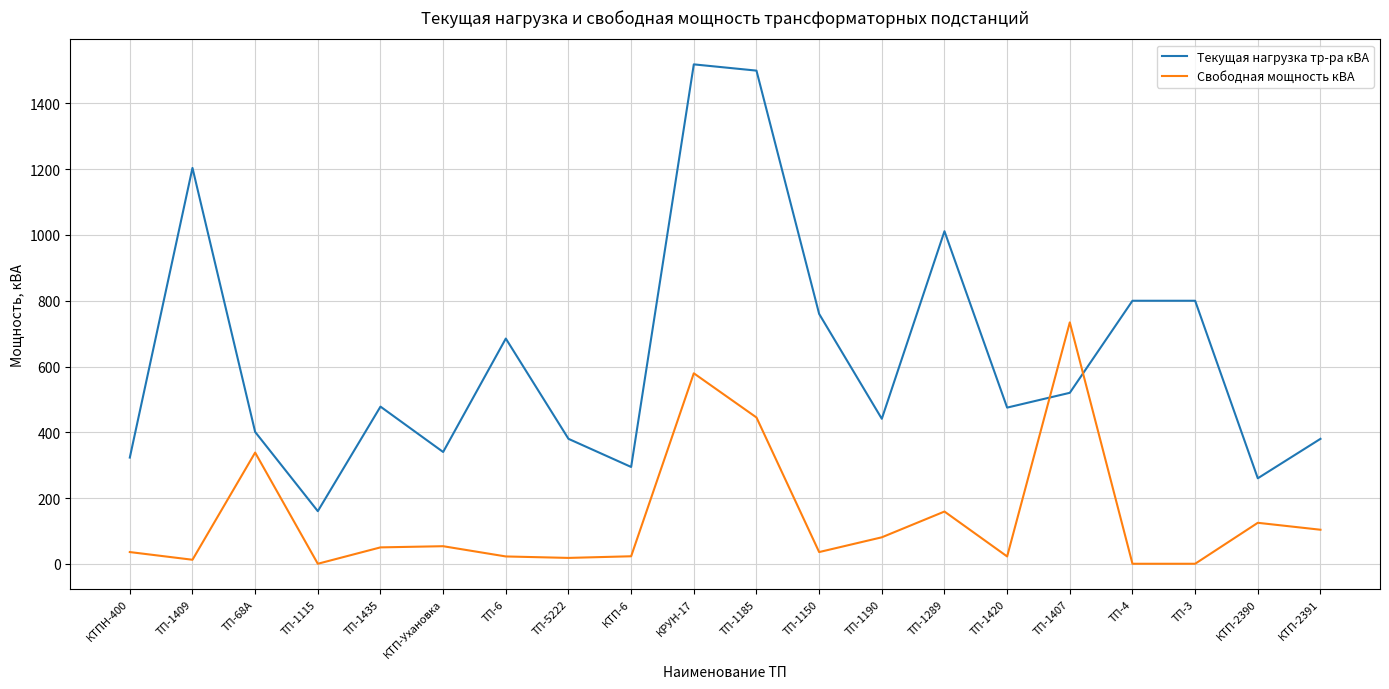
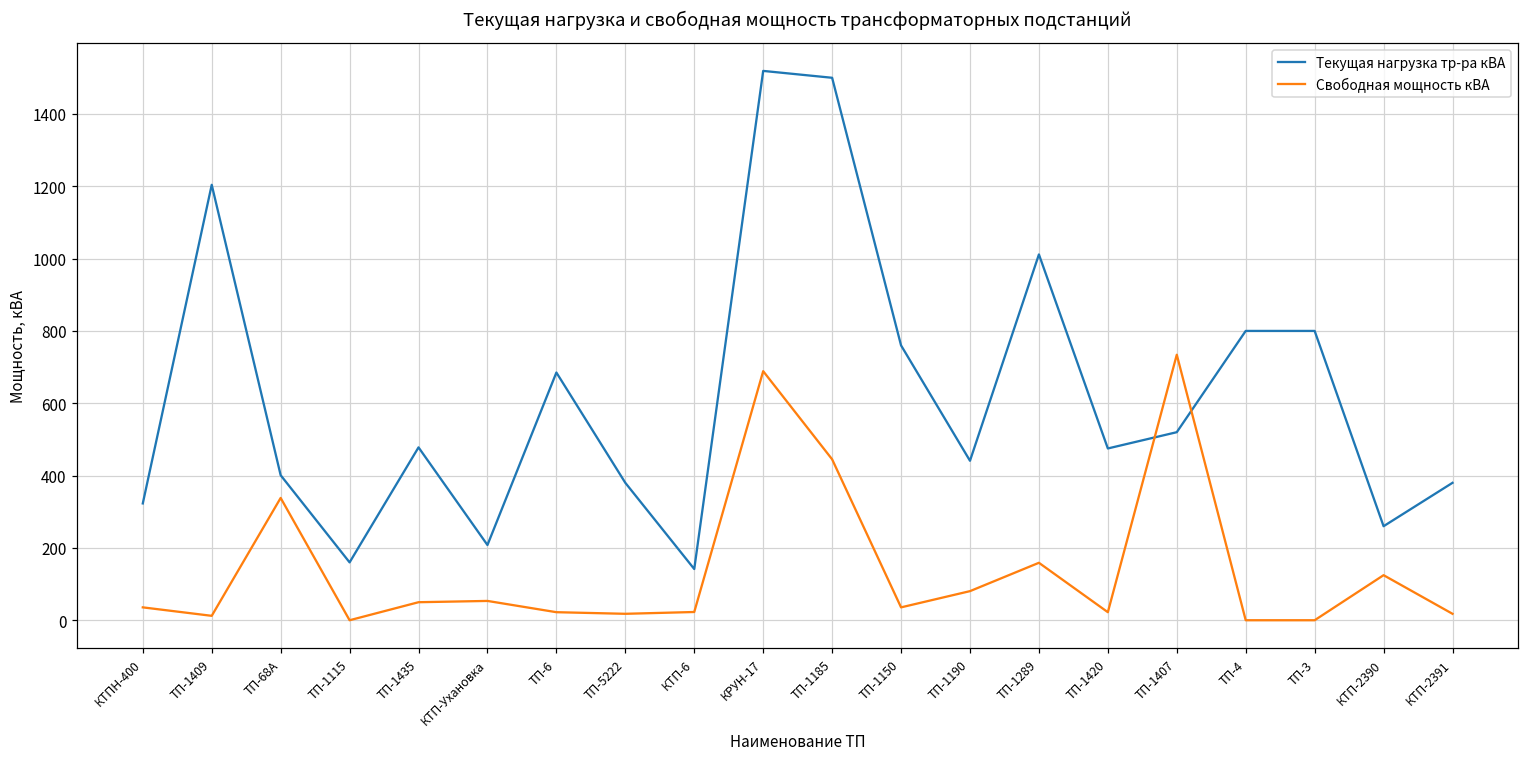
  {
    "Текущая нагрузка тр-ра кВА": {
      "КТПН-400": 320,
      "ТП-1409": 1200,
      "ТП-68А": 400,
      "ТП-1115": 160,
      "ТП-1435": 480,
-     "КТП-Ухановка": 340,
+     "КТП-Ухановка": 210,
      "ТП-6": 690,
      "ТП-5222": 380,
-     "КТП-6": 290,
+     "КТП-6": 140,
      "КРУН-17": 1520,
      "ТП-1185": 1500,
      "ТП-1150": 760,
      "ТП-1190": 440,
      "ТП-1289": 1010,
      "ТП-1420": 480,
      "ТП-1407": 520,
      "ТП-4": 800,
      "ТП-3": 800,
      "КТП-2390": 260,
      "КТП-2391": 380
    },
    "Свободная мощность кВА": {
      "КТПН-400": 40,
      "ТП-1409": 10,
      "ТП-68А": 340,
      "ТП-1115": 0,
      "ТП-1435": 50,
      "КТП-Ухановка": 50,
      "ТП-6": 20,
      "ТП-5222": 20,
      "КТП-6": 20,
-     "КРУН-17": 580,
+     "КРУН-17": 690,
      "ТП-1185": 450,
      "ТП-1150": 40,
      "ТП-1190": 80,
      "ТП-1289": 160,
      "ТП-1420": 20,
      "ТП-1407": 730,
      "ТП-4": 0,
      "ТП-3": 0,
      "КТП-2390": 120,
-     "КТП-2391": 100
+     "КТП-2391": 20
    }
  }
